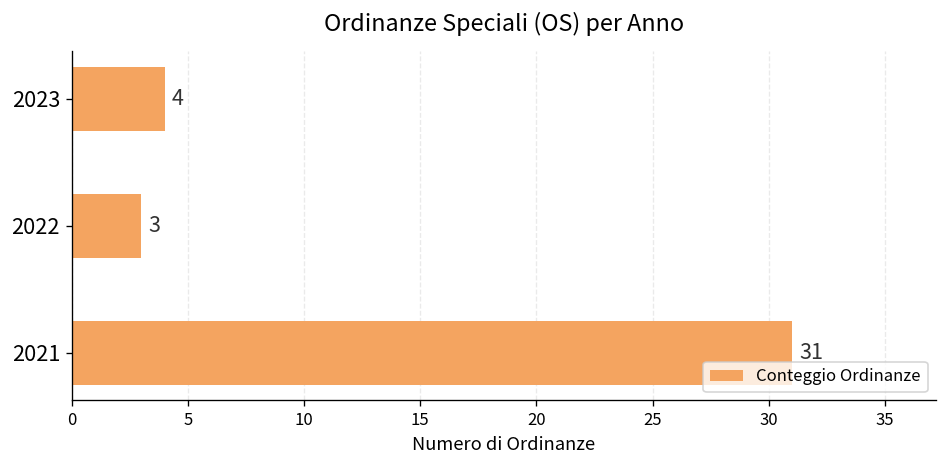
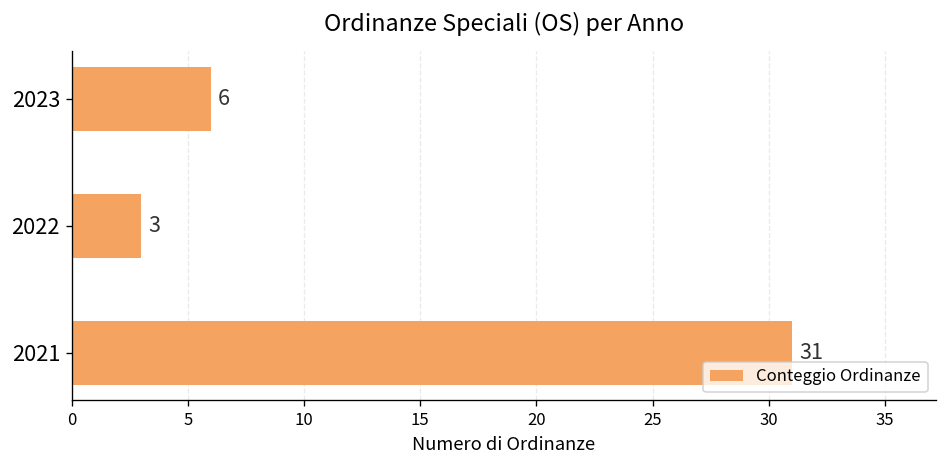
  {
-   "2023": 4,
+   "2023": 6,
    "2022": 3
  }
